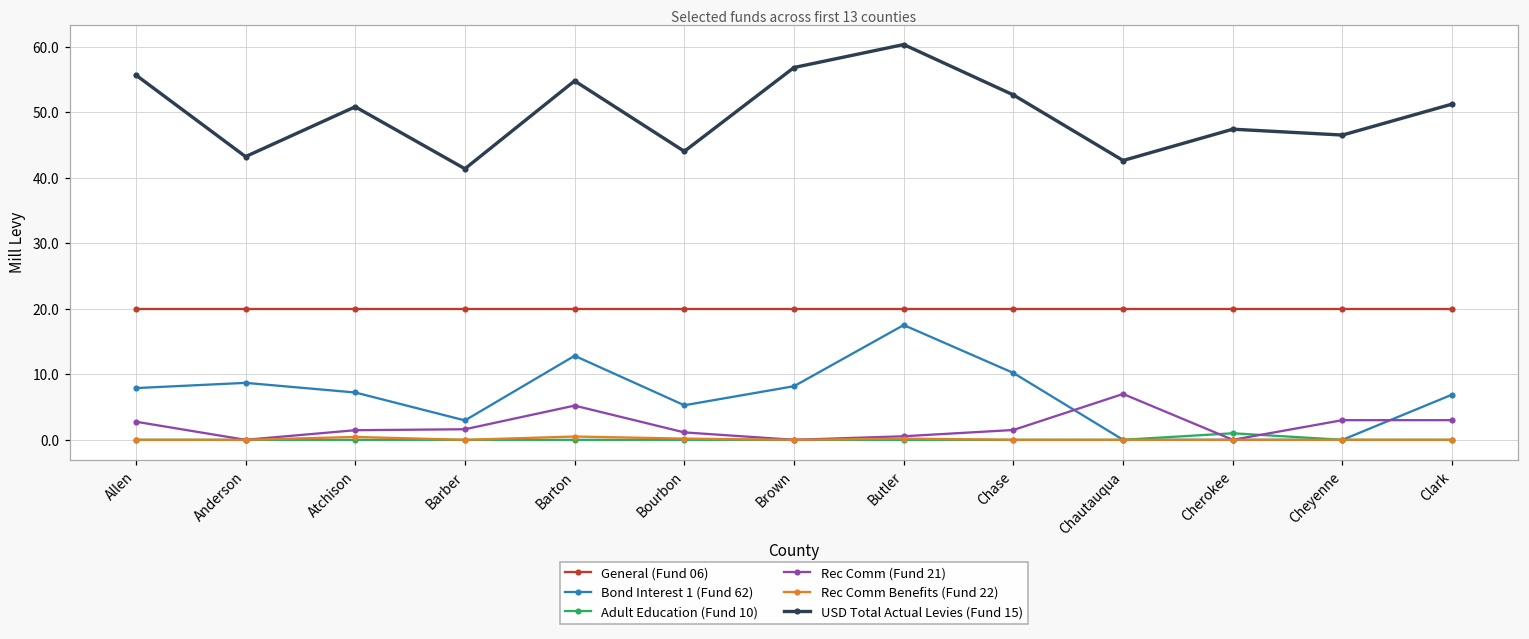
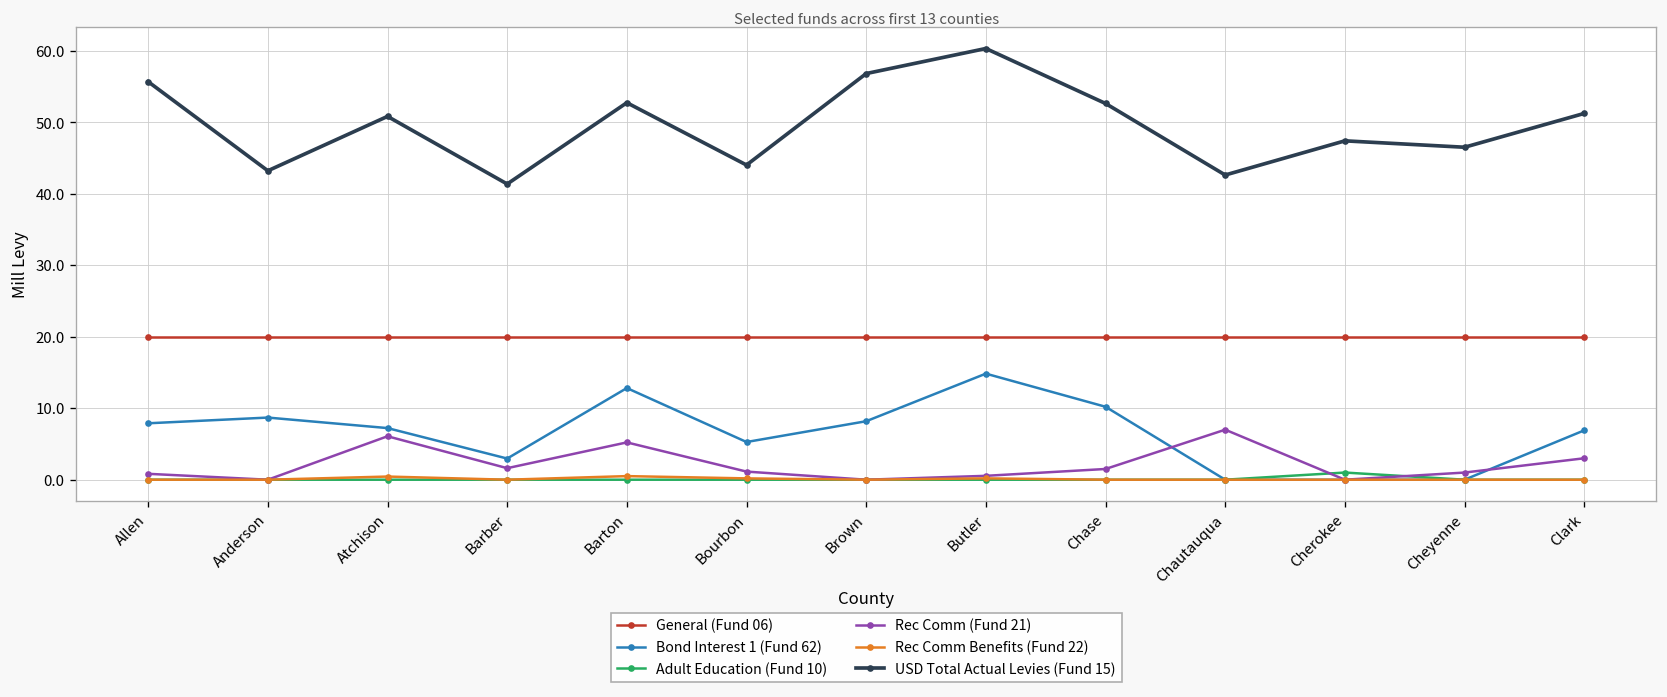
  {
    "General (Fund 06)": {
      "Allen": 20,
      "Anderson": 20,
      "Atchison": 20,
      "Barber": 20,
      "Barton": 20,
      "Bourbon": 20,
      "Brown": 20,
      "Butler": 20,
      "Chase": 20,
      "Chautauqua": 20,
      "Cherokee": 20,
      "Cheyenne": 20,
      "Clark": 20
    },
    "Bond Interest 1 (Fund 62)": {
      "Allen": 8,
      "Anderson": 9,
      "Atchison": 7,
      "Barber": 3,
      "Barton": 13,
      "Bourbon": 5,
      "Brown": 8,
-     "Butler": 18,
+     "Butler": 15,
      "Chase": 10,
      "Clark": 7
    },
    "Adult Education (Fund 10)": {
      "Atchison": 0,
      "Barton": 0,
      "Cherokee": 1
    },
    "Rec Comm (Fund 21)": {
-     "Allen": 3,
-     "Atchison": 1,
+     "Allen": 1,
+     "Atchison": 6,
      "Barber": 2,
      "Barton": 5,
      "Bourbon": 1,
      "Chase": 2,
      "Chautauqua": 7,
-     "Cheyenne": 3,
+     "Cheyenne": 1,
      "Clark": 3
    },
    "Rec Comm Benefits (Fund 22)": {
      "Atchison": 0,
      "Barton": 1
    },
    "USD Total Actual Levies (Fund 15)": {
      "Allen": 56,
      "Anderson": 43,
      "Atchison": 51,
      "Barber": 41,
-     "Barton": 55,
+     "Barton": 53,
      "Bourbon": 44,
      "Brown": 57,
      "Butler": 60,
      "Chase": 53,
      "Chautauqua": 43,
      "Cherokee": 47,
      "Cheyenne": 47,
      "Clark": 51
    }
  }
